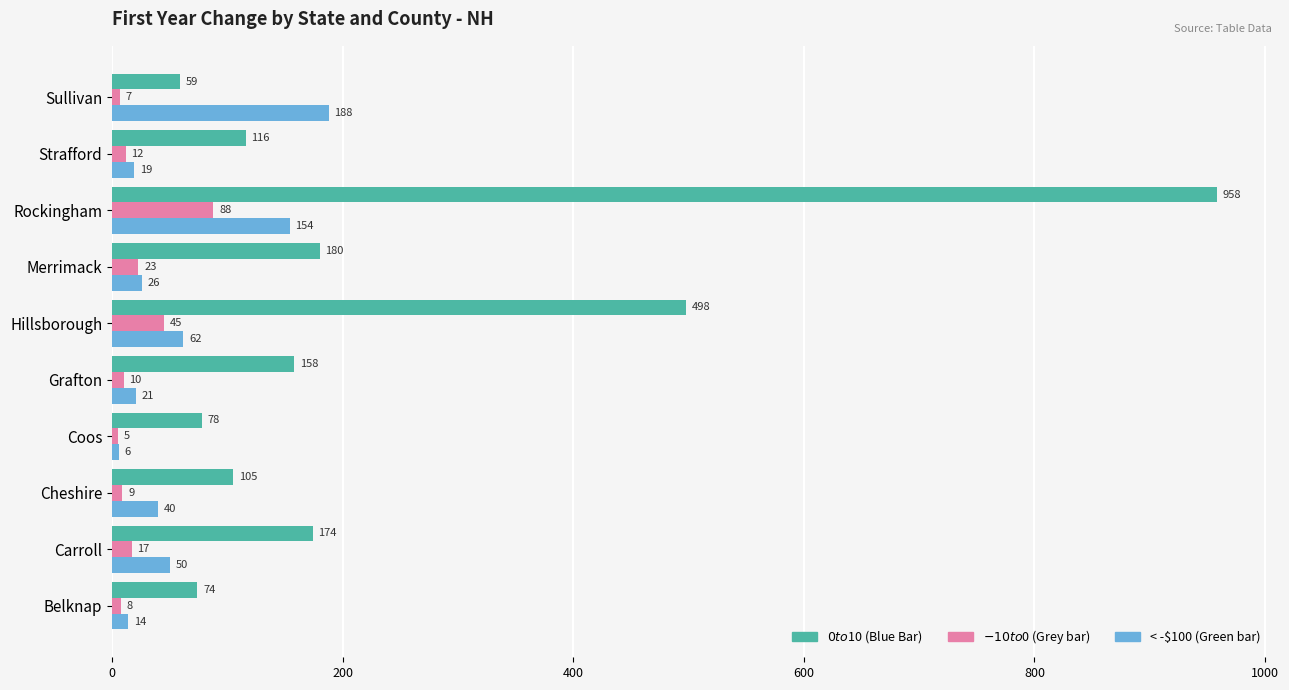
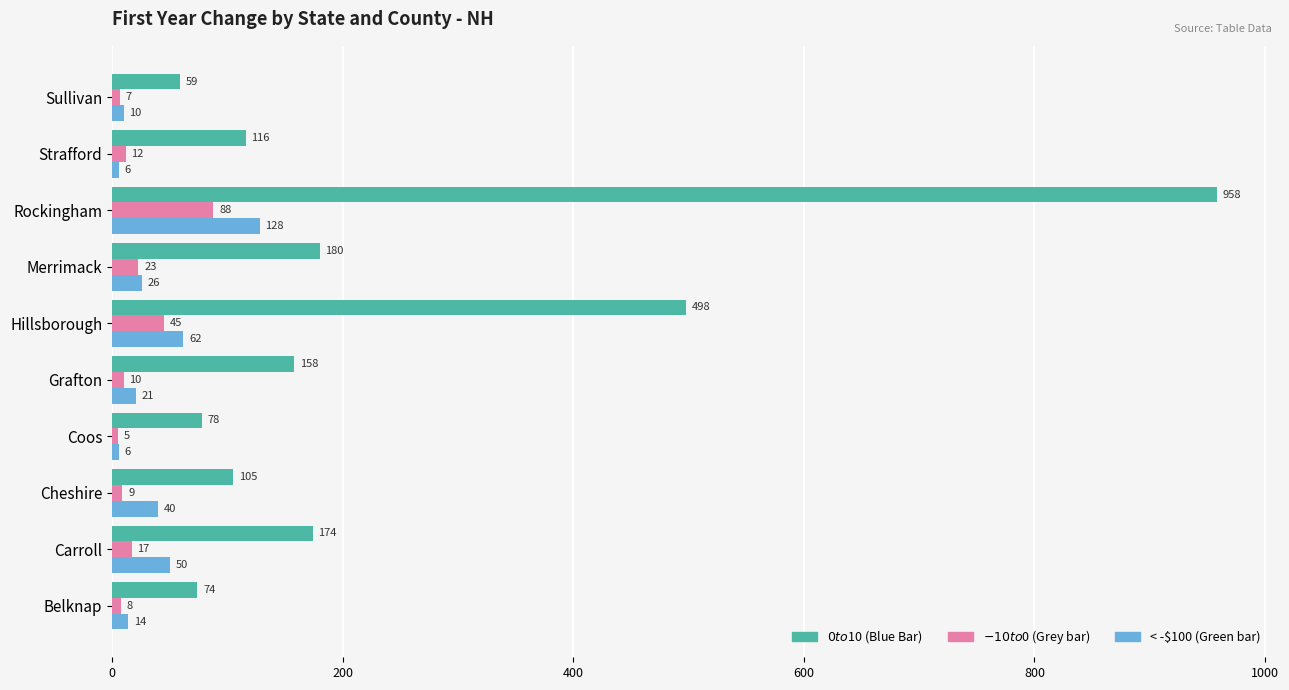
  {
    "< -$100 (Green bar)": {
-     "Sullivan": 188,
-     "Strafford": 19,
-     "Rockingham": 154,
+     "Sullivan": 10,
+     "Strafford": 6,
+     "Rockingham": 128,
      "Merrimack": 26,
      "Hillsborough": 62,
      "Grafton": 21,
      "Coos": 6,
      "Cheshire": 40,
      "Carroll": 50,
      "Belknap": 14
    }
  }
